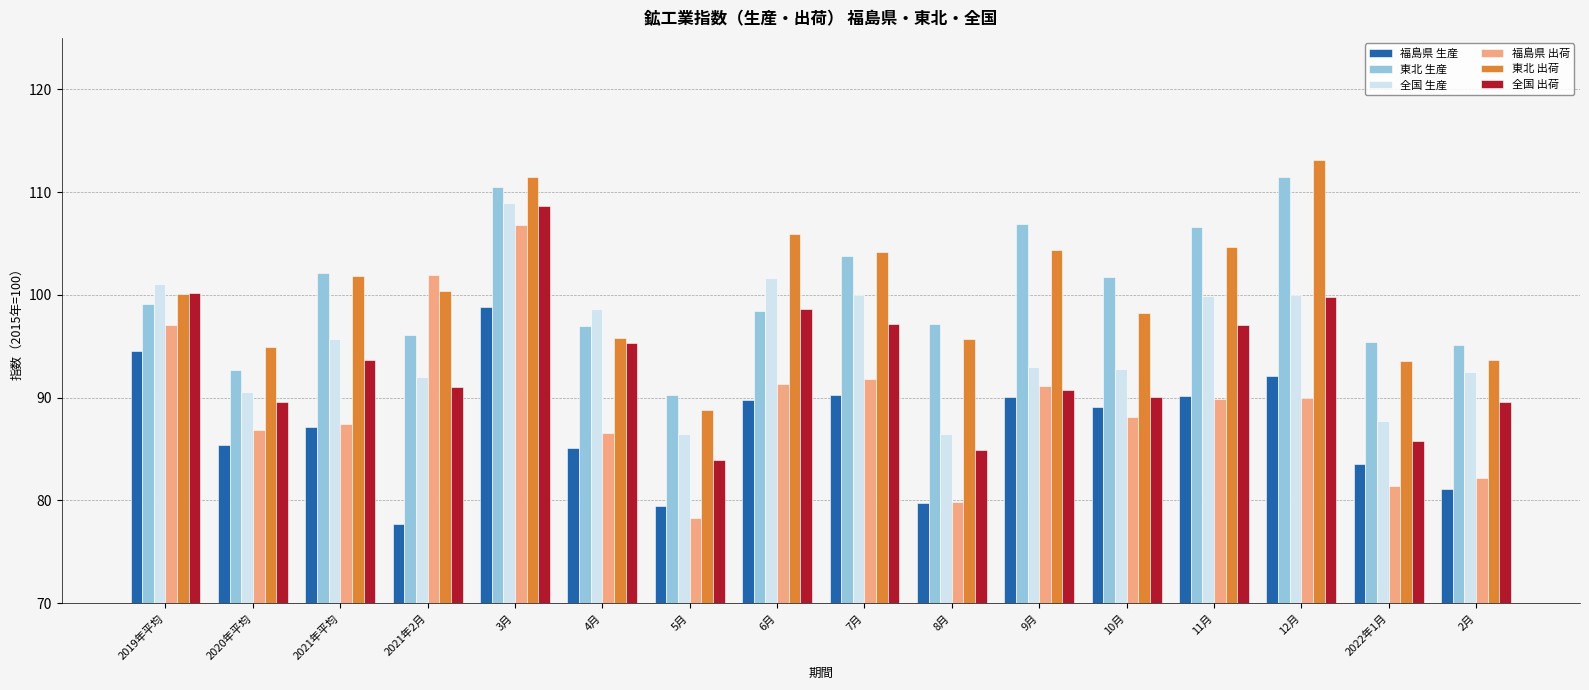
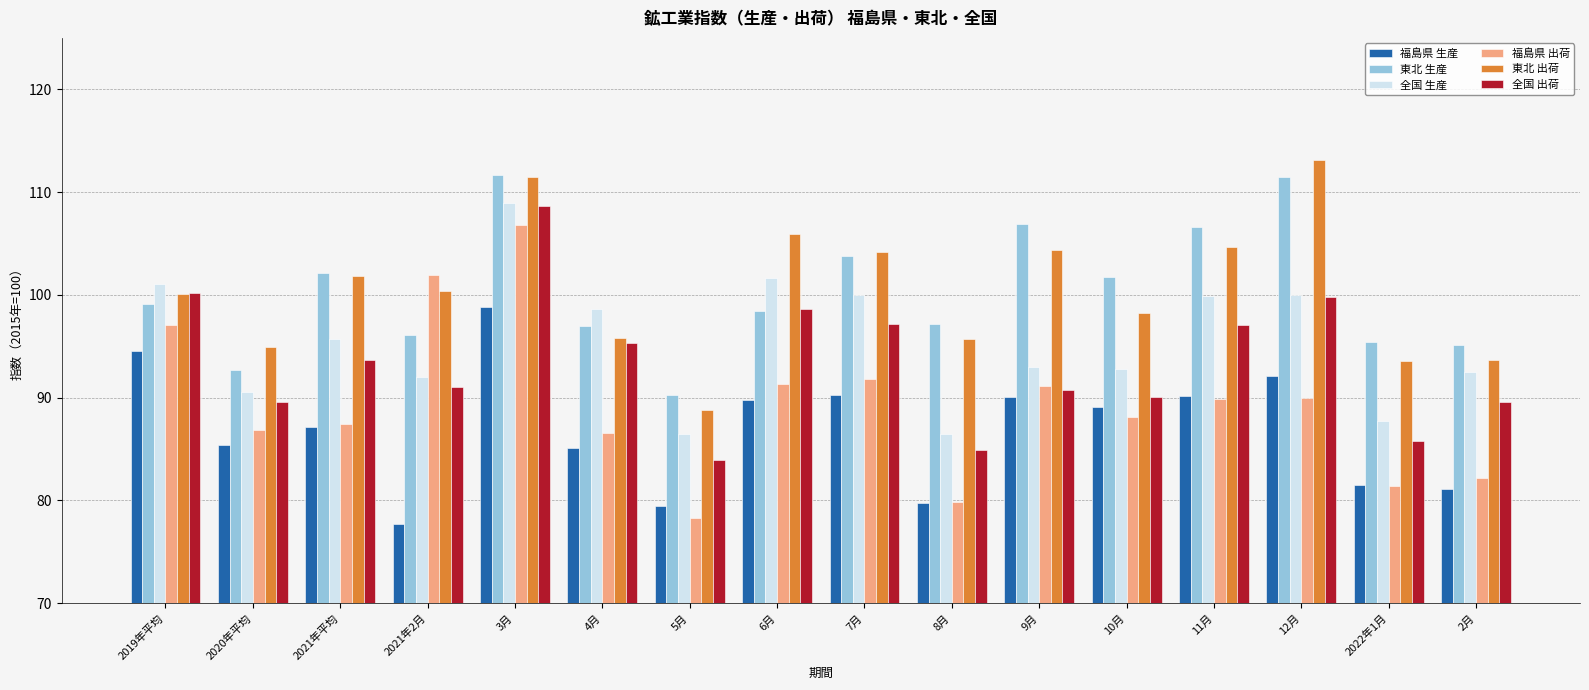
  {
    "福島県 生産": {
      "2019年平均": 94.5,
      "2020年平均": 85.4,
      "2021年平均": 87.1,
      "2021年2月": 77.7,
      "3月": 98.8,
      "4月": 85.1,
      "5月": 79.5,
      "6月": 89.8,
      "7月": 90.3,
      "8月": 79.8,
      "9月": 90.1,
      "10月": 89.1,
      "11月": 90.2,
      "12月": 92.1,
-     "2022年1月": 83.5,
+     "2022年1月": 81.5,
      "2月": 81.1
    },
    "東北 生産": {
      "2019年平均": 99.1,
      "2020年平均": 92.7,
      "2021年平均": 102.1,
      "2021年2月": 96.1,
-     "3月": 110.5,
+     "3月": 111.7,
      "4月": 97.0,
      "5月": 90.3,
      "6月": 98.4,
      "7月": 103.8,
      "8月": 97.2,
      "9月": 106.9,
      "10月": 101.7,
      "11月": 106.6,
      "12月": 111.5,
      "2022年1月": 95.4,
      "2月": 95.1
    },
    "全国 生産": {
      "2019年平均": 101.1,
      "2020年平均": 90.6,
      "2021年平均": 95.7,
      "2021年2月": 92.0,
      "3月": 108.9,
      "4月": 98.6,
      "5月": 86.5,
      "6月": 101.6,
      "7月": 100.0,
      "8月": 86.5,
      "9月": 93.0,
      "10月": 92.8,
      "11月": 99.9,
      "12月": 100.0,
      "2022年1月": 87.7,
      "2月": 92.5
    },
    "福島県 出荷": {
      "2019年平均": 97.1,
      "2020年平均": 86.9,
      "2021年平均": 87.4,
      "2021年2月": 101.9,
      "3月": 106.8,
      "4月": 86.6,
      "5月": 78.3,
      "6月": 91.3,
      "7月": 91.8,
      "8月": 79.9,
      "9月": 91.1,
      "10月": 88.1,
      "11月": 89.9,
      "12月": 90.0,
      "2022年1月": 81.4,
      "2月": 82.2
    },
    "東北 出荷": {
      "2019年平均": 100.1,
      "2020年平均": 94.9,
      "2021年平均": 101.8,
      "2021年2月": 100.4,
      "3月": 111.5,
      "4月": 95.8,
      "5月": 88.8,
      "6月": 105.9,
      "7月": 104.2,
      "8月": 95.7,
      "9月": 104.4,
      "10月": 98.2,
      "11月": 104.7,
      "12月": 113.1,
      "2022年1月": 93.6,
      "2月": 93.7
    },
    "全国 出荷": {
      "2019年平均": 100.2,
      "2020年平均": 89.6,
      "2021年平均": 93.7,
      "2021年2月": 91.0,
      "3月": 108.6,
      "4月": 95.3,
      "5月": 83.9,
      "6月": 98.6,
      "7月": 97.2,
      "8月": 84.9,
      "9月": 90.7,
      "10月": 90.1,
      "11月": 97.1,
      "12月": 99.8,
      "2022年1月": 85.8,
      "2月": 89.6
    }
  }
